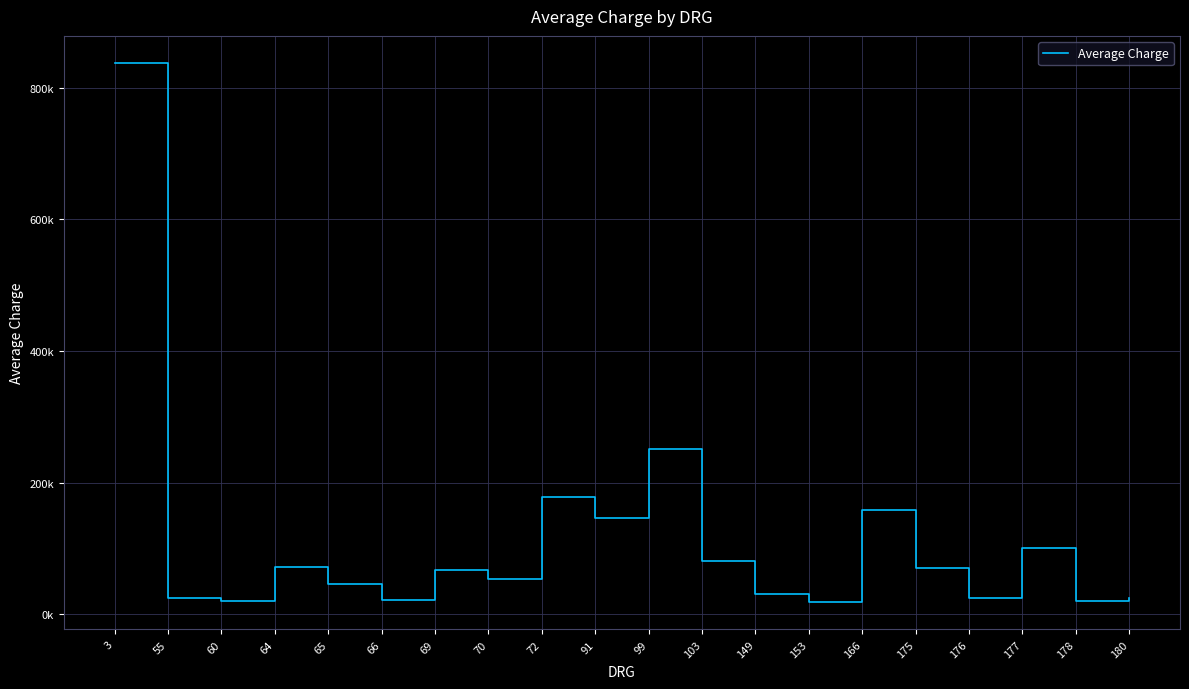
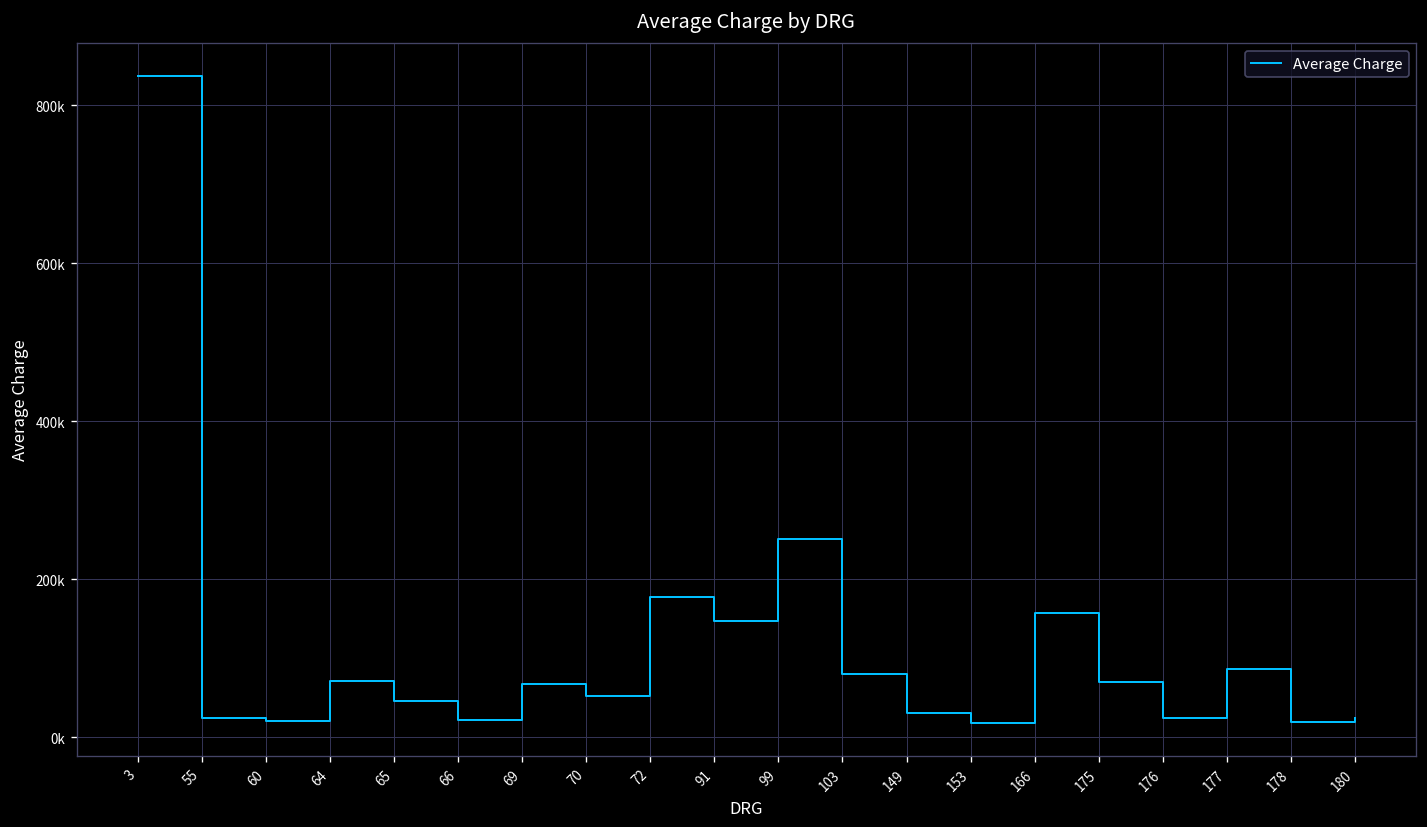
  {
    "3": 840000,
    "55": 20000,
    "60": 20000,
    "64": 70000,
    "65": 50000,
    "66": 20000,
    "69": 70000,
    "70": 50000,
    "72": 180000,
    "91": 150000,
    "99": 250000,
    "103": 80000,
    "149": 30000,
    "153": 20000,
    "166": 160000,
    "175": 70000,
    "176": 20000,
-   "177": 100000,
+   "177": 90000,
    "178": 20000,
    "180": 20000
  }
